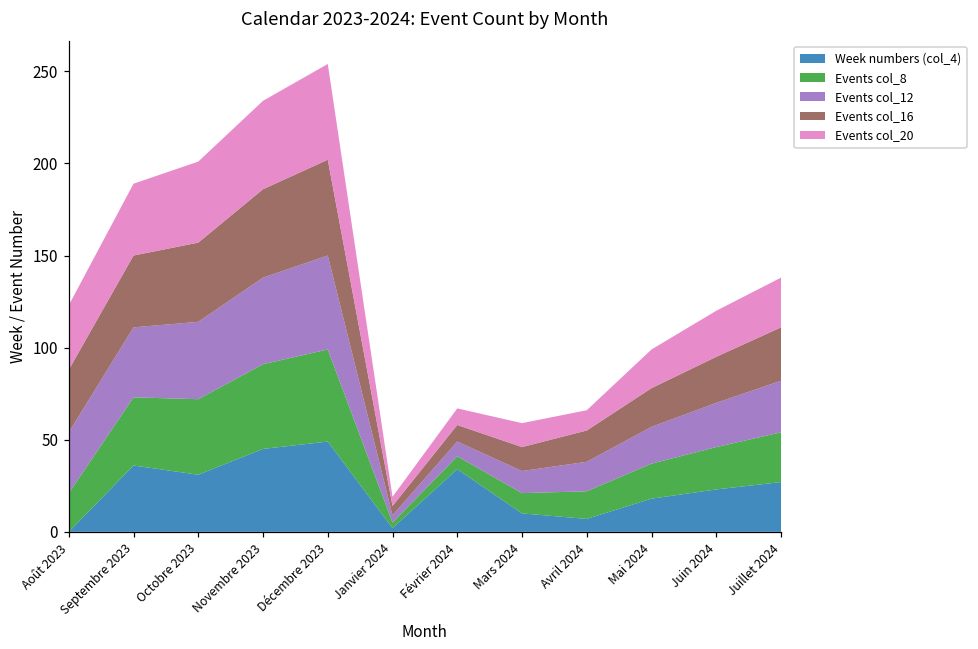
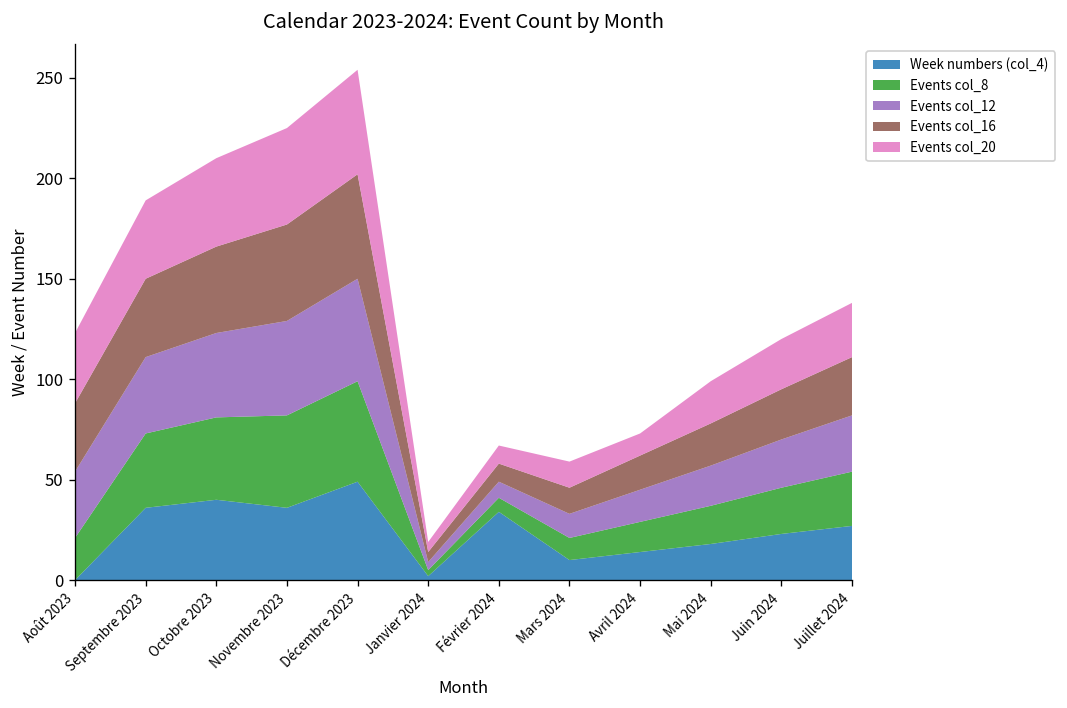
  {
    "Week numbers (col_4)": {
      "Août 2023": 0,
      "Septembre 2023": 36,
-     "Octobre 2023": 31,
-     "Novembre 2023": 45,
+     "Octobre 2023": 40,
+     "Novembre 2023": 36,
      "Décembre 2023": 49,
      "Janvier 2024": 2,
      "Février 2024": 34,
      "Mars 2024": 10,
-     "Avril 2024": 7,
+     "Avril 2024": 14,
      "Mai 2024": 18,
      "Juin 2024": 23,
      "Juillet 2024": 27
    },
    "Events col_8": {
      "Août 2023": 21,
      "Septembre 2023": 37,
      "Octobre 2023": 41,
      "Novembre 2023": 46,
      "Décembre 2023": 50,
      "Janvier 2024": 3,
      "Février 2024": 7,
      "Mars 2024": 11,
      "Avril 2024": 15,
      "Mai 2024": 19,
      "Juin 2024": 23,
      "Juillet 2024": 27
    },
    "Events col_12": {
      "Août 2023": 33,
      "Septembre 2023": 38,
      "Octobre 2023": 42,
      "Novembre 2023": 47,
      "Décembre 2023": 51,
      "Janvier 2024": 4,
      "Février 2024": 8,
      "Mars 2024": 12,
      "Avril 2024": 16,
      "Mai 2024": 20,
      "Juin 2024": 24,
      "Juillet 2024": 28
    },
    "Events col_16": {
      "Août 2023": 34,
      "Septembre 2023": 39,
      "Octobre 2023": 43,
      "Novembre 2023": 48,
      "Décembre 2023": 52,
      "Janvier 2024": 5,
      "Février 2024": 9,
      "Mars 2024": 13,
      "Avril 2024": 17,
      "Mai 2024": 21,
      "Juin 2024": 25,
      "Juillet 2024": 29
    },
    "Events col_20": {
      "Août 2023": 35,
      "Septembre 2023": 39,
      "Octobre 2023": 44,
      "Novembre 2023": 48,
      "Décembre 2023": 52,
      "Janvier 2024": 5,
      "Février 2024": 9,
      "Mars 2024": 13,
      "Avril 2024": 11,
      "Mai 2024": 21,
      "Juin 2024": 25,
      "Juillet 2024": 27
    }
  }
